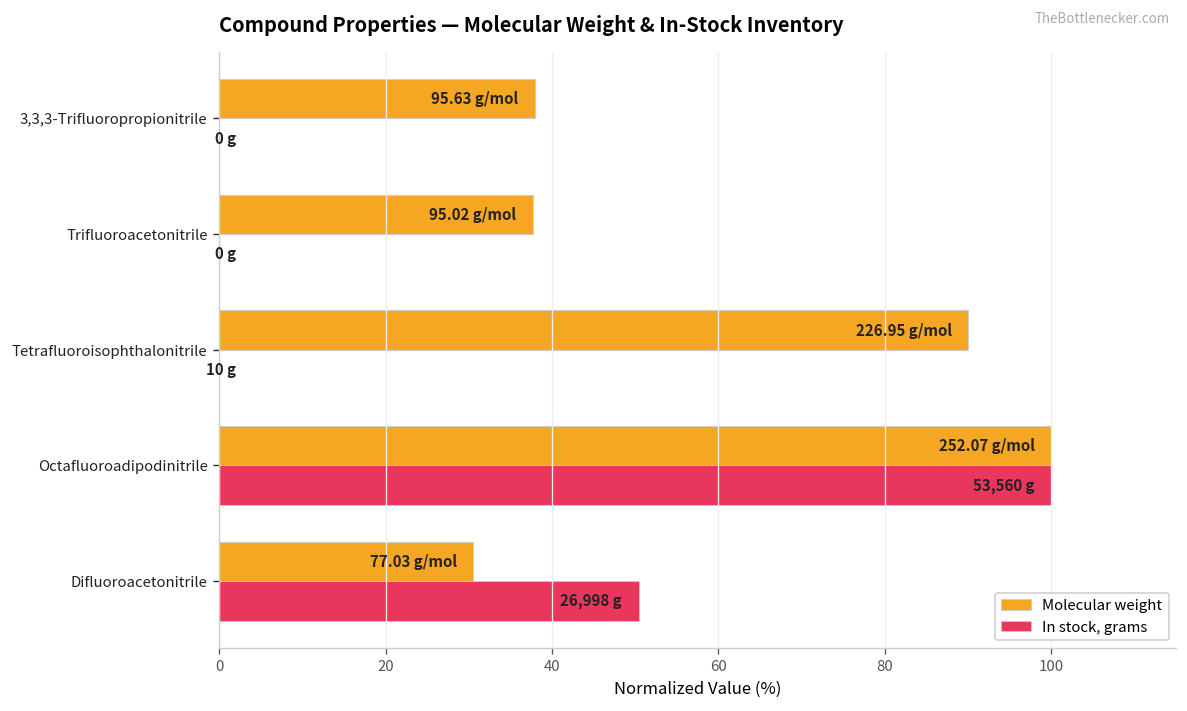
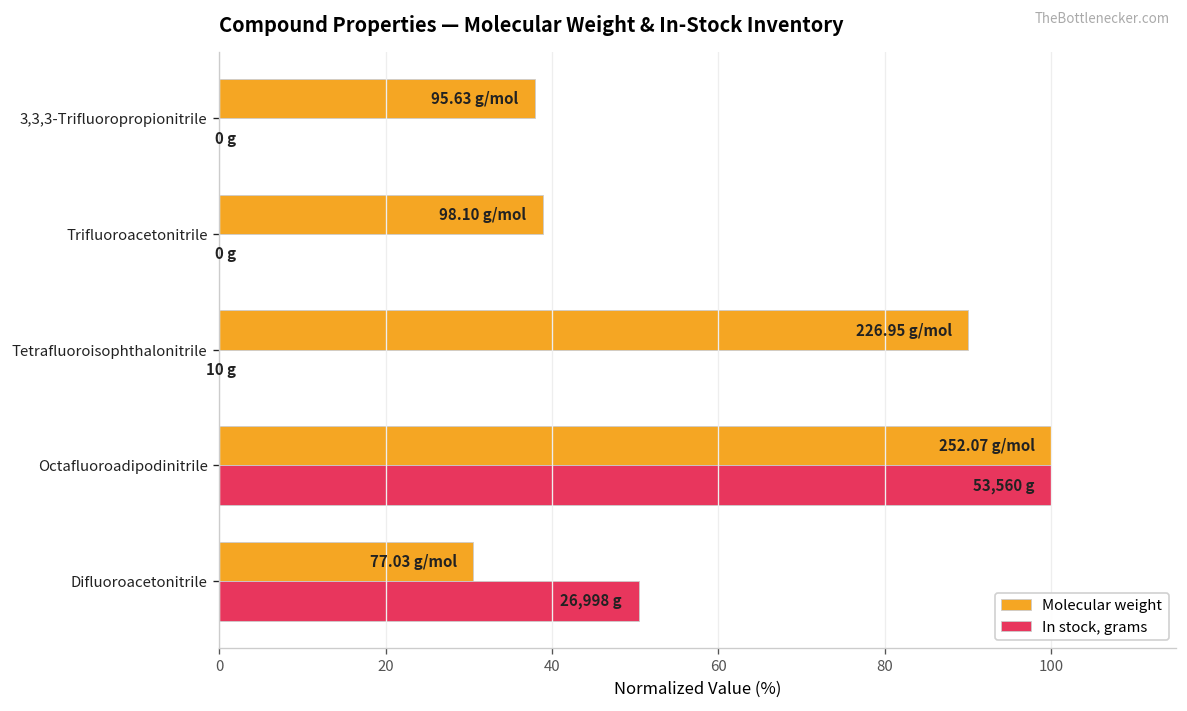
  {
    "Molecular weight": {
-     "Trifluoroacetonitrile": 95.02
+     "Trifluoroacetonitrile": 98.10
    },
    "In stock, grams": {
      "3,3,3-Trifluoropropionitrile": 0,
      "Trifluoroacetonitrile": 0
    }
  }
